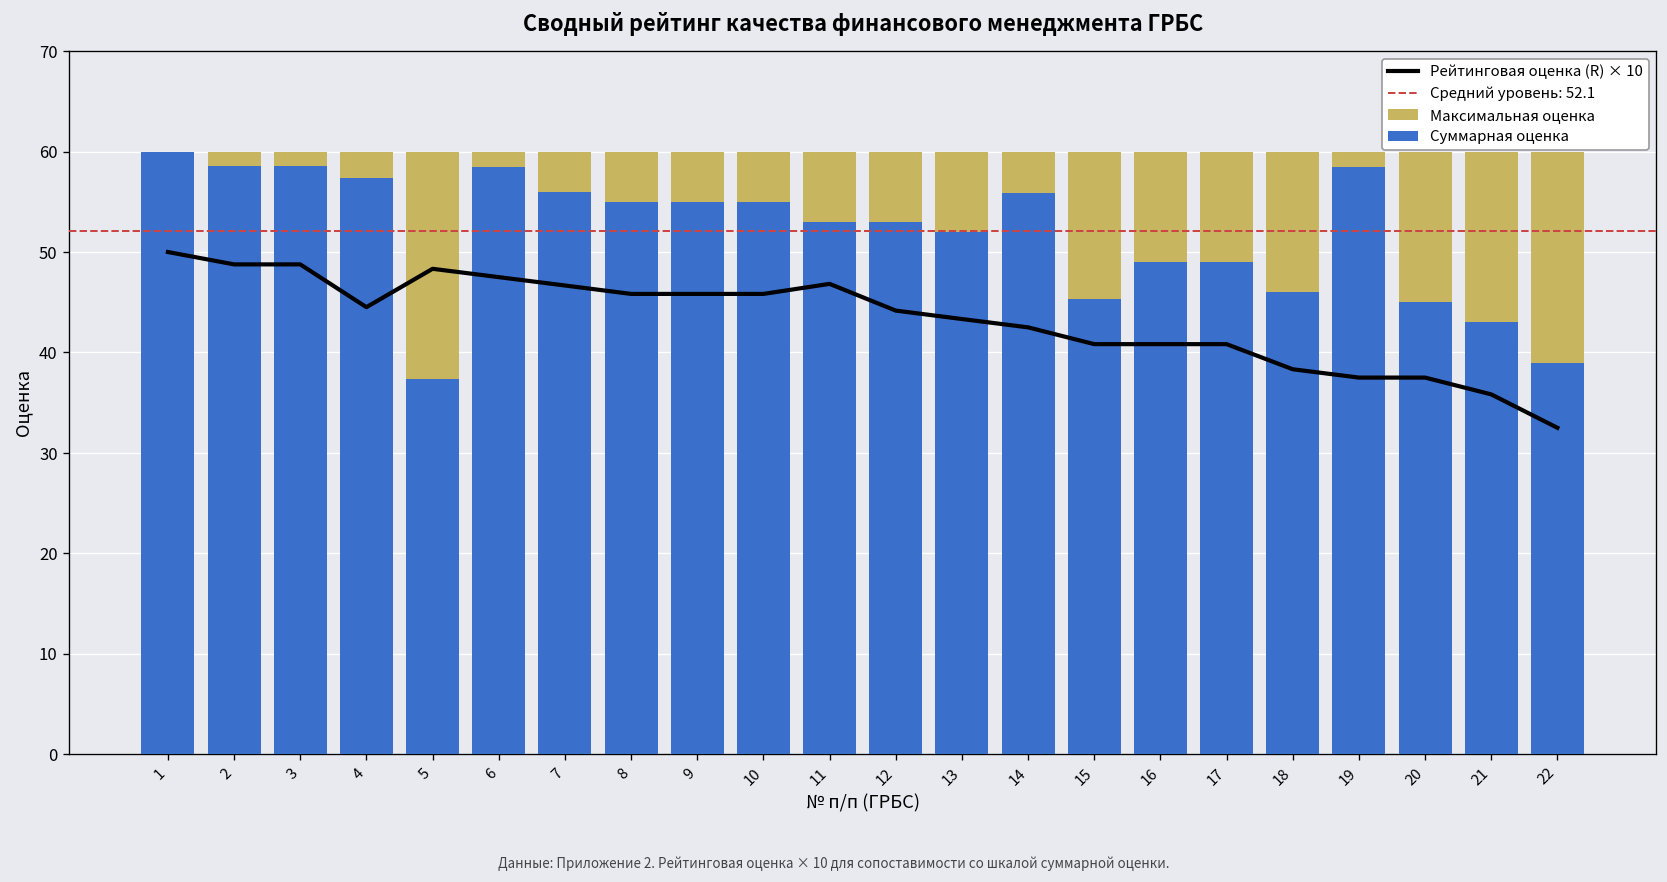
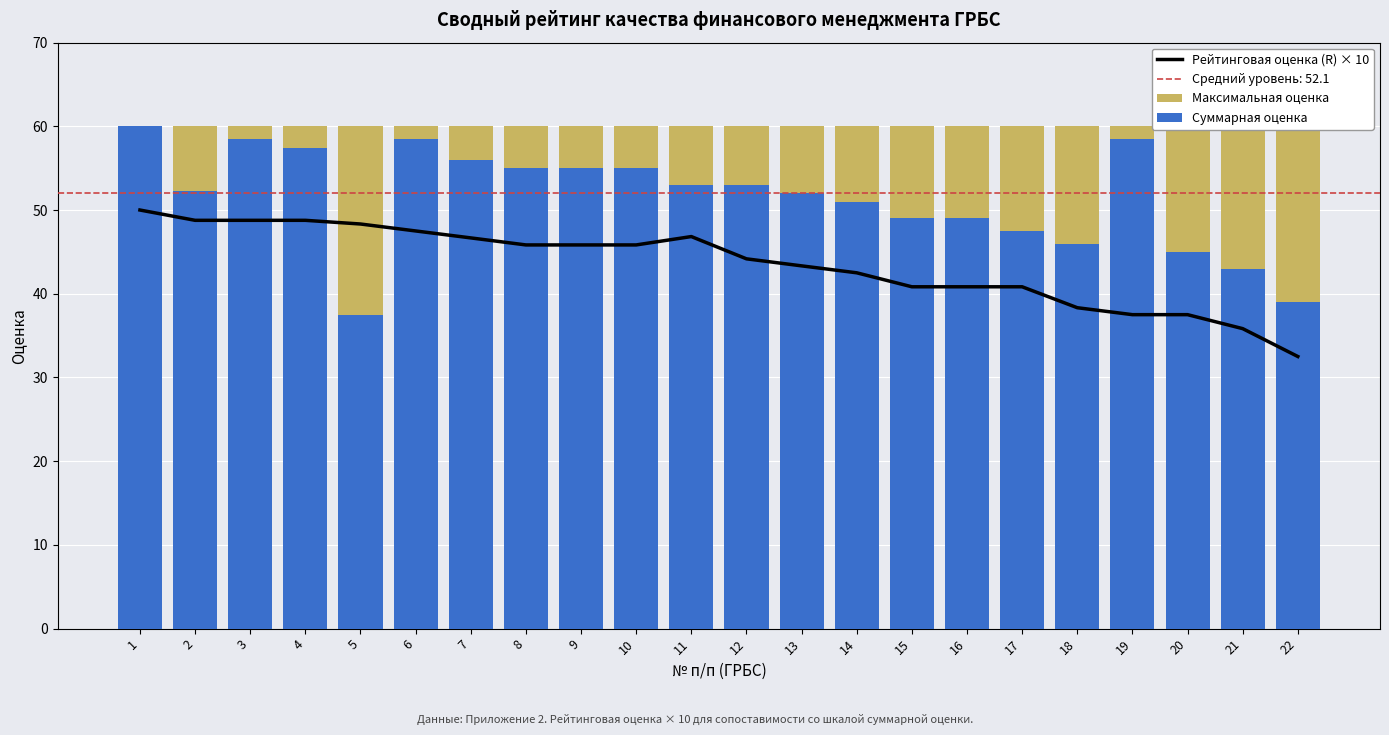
  {
    "Рейтинговая оценка (R) × 10": {
      "1": 50,
      "2": 49,
      "3": 49,
-     "4": 45,
+     "4": 49,
      "5": 48,
      "6": 48,
      "7": 47,
      "8": 46,
      "9": 46,
      "10": 46,
      "11": 47,
      "12": 44,
      "13": 43,
      "14": 43,
      "15": 41,
      "16": 41,
      "17": 41,
      "18": 38,
      "19": 38,
      "20": 38,
      "21": 36,
      "22": 33
    },
    "Максимальная оценка": {
      "1": 60,
      "2": 60,
      "3": 60,
      "4": 60,
      "5": 60,
      "6": 60,
      "7": 60,
      "8": 60,
      "9": 60,
      "10": 60,
      "11": 60,
      "12": 60,
      "13": 60,
      "14": 60,
      "15": 60,
      "16": 60,
      "17": 60,
      "18": 60,
      "19": 60
    },
    "Суммарная оценка": {
      "1": 60,
-     "2": 59,
-     "14": 56,
-     "15": 45,
-     "17": 49
+     "2": 52,
+     "14": 51,
+     "15": 49,
+     "17": 48
    }
  }
